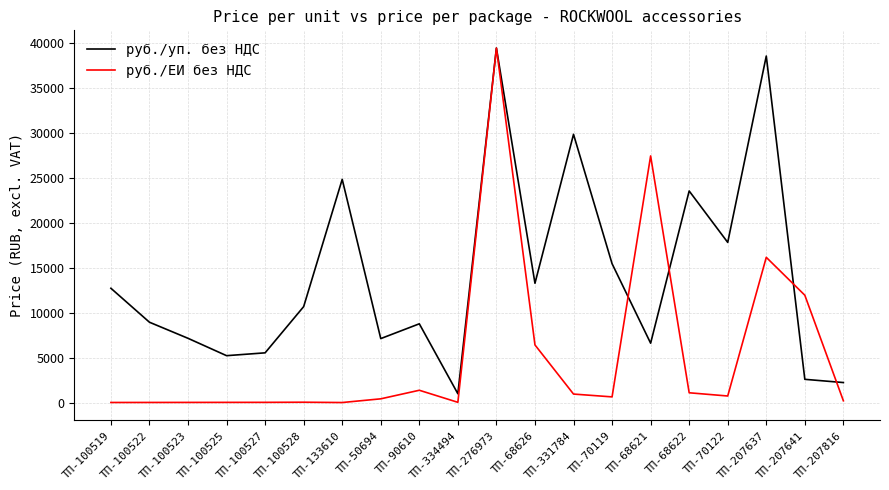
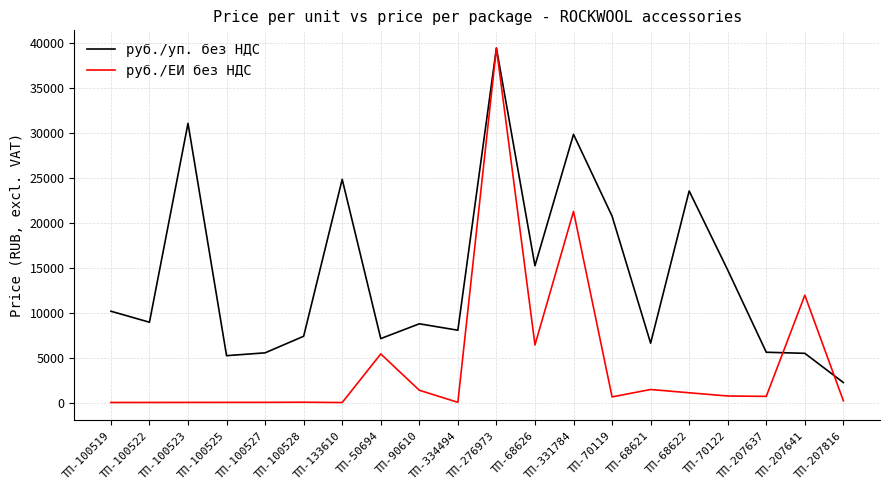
  {
    "руб./уп. без НДС": {
-     "ТП-100519": 13000,
+     "ТП-100519": 10000,
      "ТП-100522": 9000,
-     "ТП-100523": 7000,
+     "ТП-100523": 31000,
      "ТП-100525": 5000,
      "ТП-100527": 6000,
-     "ТП-100528": 11000,
+     "ТП-100528": 7000,
      "ТП-133610": 25000,
      "ТП-50694": 7000,
      "ТП-90610": 9000,
-     "ТП-334494": 1000,
-     "ТП-68626": 13000,
+     "ТП-334494": 8000,
+     "ТП-68626": 15000,
      "ТП-331784": 30000,
-     "ТП-70119": 15000,
+     "ТП-70119": 21000,
      "ТП-68621": 7000,
      "ТП-68622": 24000,
-     "ТП-70122": 18000,
-     "ТП-207637": 39000,
-     "ТП-207641": 3000,
+     "ТП-70122": 15000,
+     "ТП-207637": 6000,
+     "ТП-207641": 5000,
      "ТП-207816": 2000
    },
    "руб./ЕИ без НДС": {
      "ТП-100519": 0,
      "ТП-100522": 0,
      "ТП-100523": 0,
      "ТП-100525": 0,
      "ТП-100527": 0,
      "ТП-100528": 0,
      "ТП-133610": 0,
-     "ТП-50694": 0,
+     "ТП-50694": 5000,
      "ТП-90610": 1000,
      "ТП-334494": 0,
      "ТП-68626": 6000,
-     "ТП-331784": 1000,
+     "ТП-331784": 21000,
      "ТП-70119": 1000,
-     "ТП-68621": 27000,
+     "ТП-68621": 1000,
      "ТП-68622": 1000,
      "ТП-70122": 1000,
-     "ТП-207637": 16000,
+     "ТП-207637": 1000,
      "ТП-207641": 12000,
      "ТП-207816": 0
    }
  }
